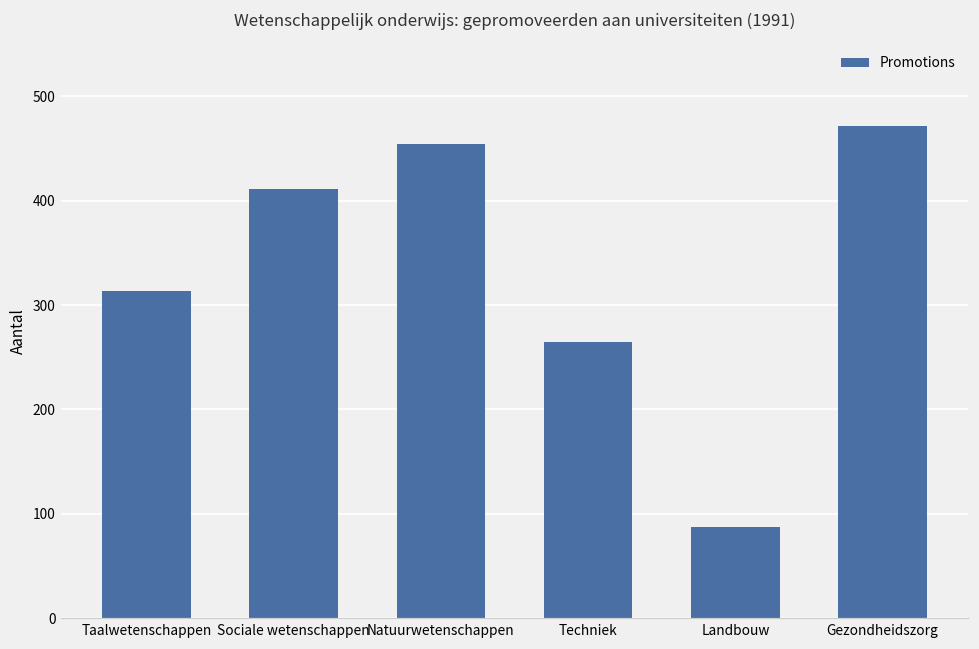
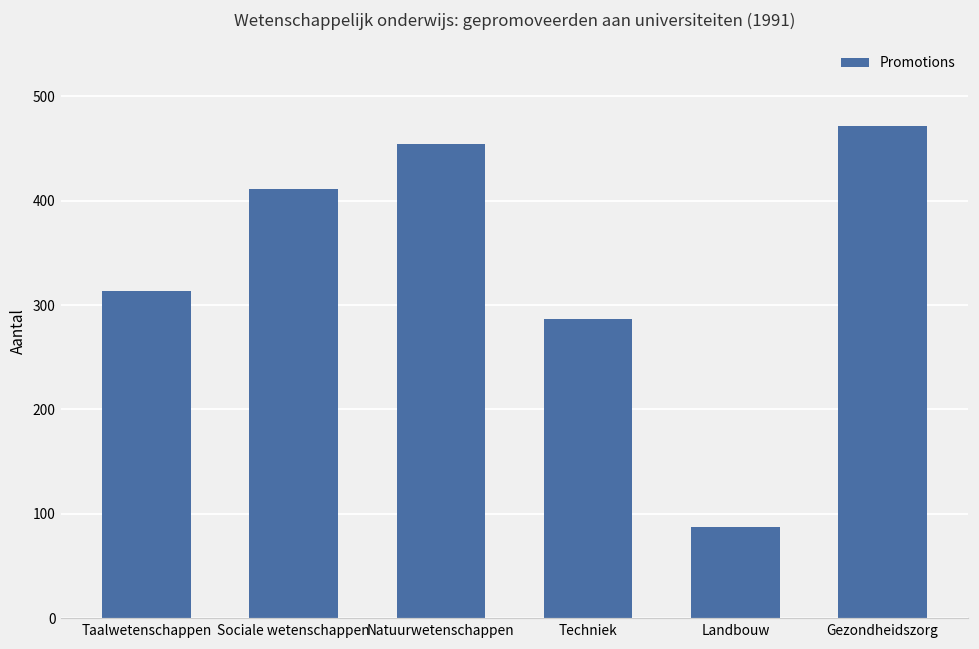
  {
    "Taalwetenschappen": 310,
    "Sociale wetenschappen": 410,
    "Natuurwetenschappen": 450,
-   "Techniek": 270,
+   "Techniek": 290,
    "Landbouw": 90,
    "Gezondheidszorg": 470
  }
